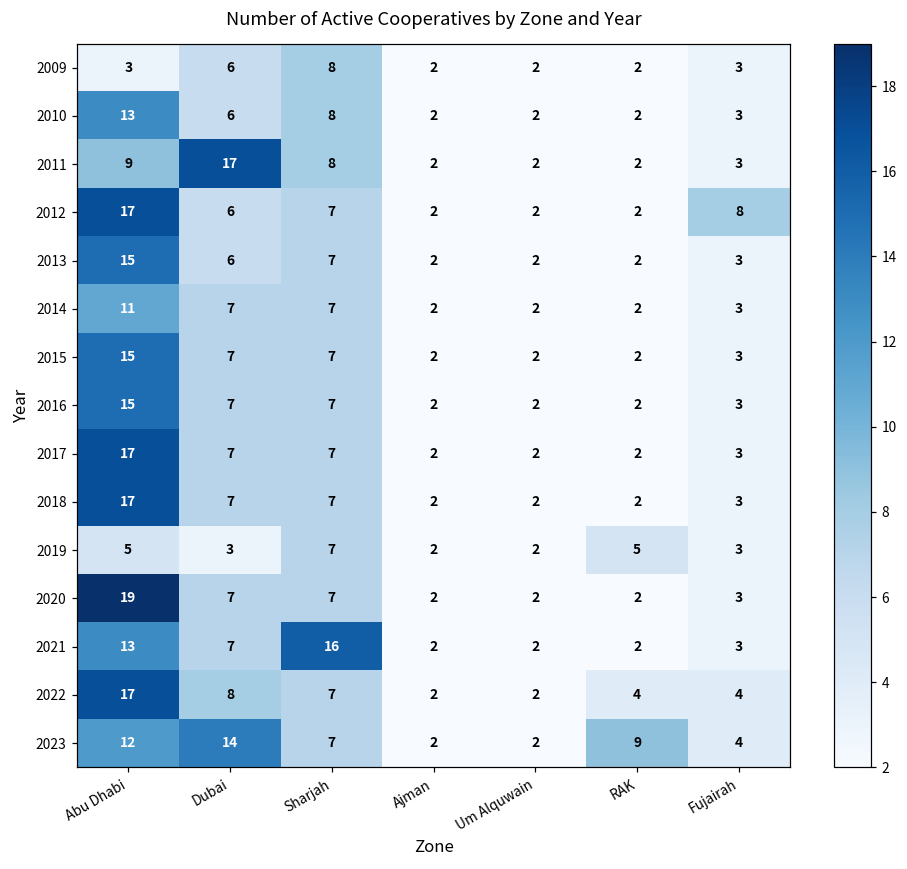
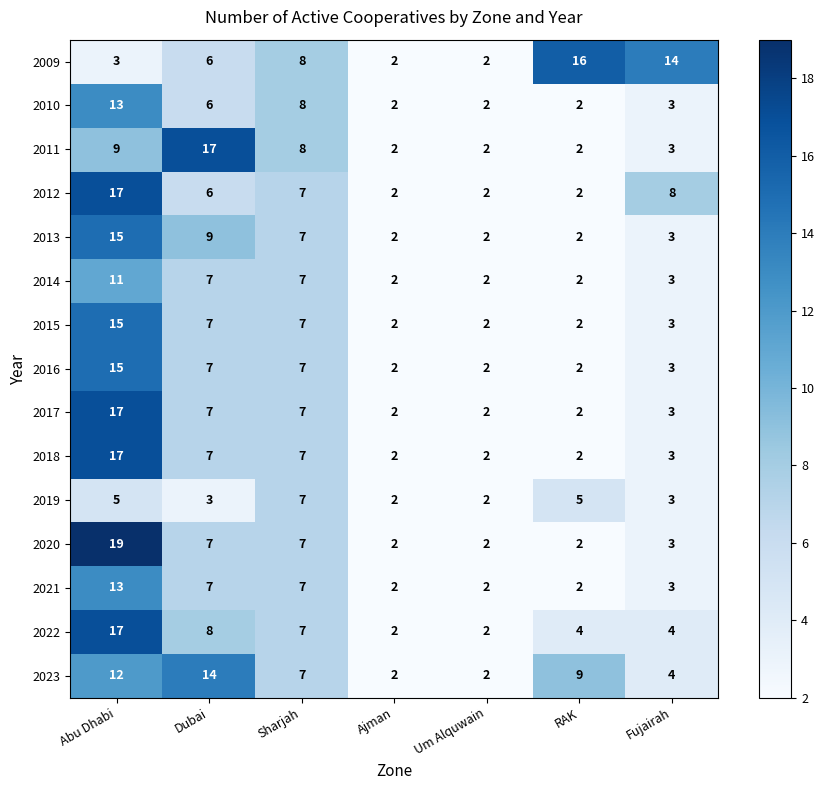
  {
    "2009": {
      "Abu Dhabi": 3,
      "Dubai": 6,
      "Sharjah": 8,
      "Ajman": 2,
      "Um Alquwain": 2,
-     "RAK": 2,
-     "Fujairah": 3
+     "RAK": 16,
+     "Fujairah": 14
    },
    "2010": {
      "Abu Dhabi": 13,
      "Dubai": 6,
      "Sharjah": 8,
      "Ajman": 2,
      "Um Alquwain": 2,
      "RAK": 2,
      "Fujairah": 3
    },
    "2011": {
      "Abu Dhabi": 9,
      "Dubai": 17,
      "Sharjah": 8,
      "Ajman": 2,
      "Um Alquwain": 2,
      "RAK": 2,
      "Fujairah": 3
    },
    "2012": {
      "Abu Dhabi": 17,
      "Dubai": 6,
      "Sharjah": 7,
      "Ajman": 2,
      "Um Alquwain": 2,
      "RAK": 2,
      "Fujairah": 8
    },
    "2013": {
      "Abu Dhabi": 15,
-     "Dubai": 6,
+     "Dubai": 9,
      "Sharjah": 7,
      "Ajman": 2,
      "Um Alquwain": 2,
      "RAK": 2,
      "Fujairah": 3
    },
    "2014": {
      "Abu Dhabi": 11,
      "Dubai": 7,
      "Sharjah": 7,
      "Ajman": 2,
      "Um Alquwain": 2,
      "RAK": 2,
      "Fujairah": 3
    },
    "2015": {
      "Abu Dhabi": 15,
      "Dubai": 7,
      "Sharjah": 7,
      "Ajman": 2,
      "Um Alquwain": 2,
      "RAK": 2,
      "Fujairah": 3
    },
    "2016": {
      "Abu Dhabi": 15,
      "Dubai": 7,
      "Sharjah": 7,
      "Ajman": 2,
      "Um Alquwain": 2,
      "RAK": 2,
      "Fujairah": 3
    },
    "2017": {
      "Abu Dhabi": 17,
      "Dubai": 7,
      "Sharjah": 7,
      "Ajman": 2,
      "Um Alquwain": 2,
      "RAK": 2,
      "Fujairah": 3
    },
    "2018": {
      "Abu Dhabi": 17,
      "Dubai": 7,
      "Sharjah": 7,
      "Ajman": 2,
      "Um Alquwain": 2,
      "RAK": 2,
      "Fujairah": 3
    },
    "2019": {
      "Abu Dhabi": 5,
      "Dubai": 3,
      "Sharjah": 7,
      "Ajman": 2,
      "Um Alquwain": 2,
      "RAK": 5,
      "Fujairah": 3
    },
    "2020": {
      "Abu Dhabi": 19,
      "Dubai": 7,
      "Sharjah": 7,
      "Ajman": 2,
      "Um Alquwain": 2,
      "RAK": 2,
      "Fujairah": 3
    },
    "2021": {
      "Abu Dhabi": 13,
      "Dubai": 7,
-     "Sharjah": 16,
+     "Sharjah": 7,
      "Ajman": 2,
      "Um Alquwain": 2,
      "RAK": 2,
      "Fujairah": 3
    },
    "2022": {
      "Abu Dhabi": 17,
      "Dubai": 8,
      "Sharjah": 7,
      "Ajman": 2,
      "Um Alquwain": 2,
      "RAK": 4,
      "Fujairah": 4
    },
    "2023": {
      "Abu Dhabi": 12,
      "Dubai": 14,
      "Sharjah": 7,
      "Ajman": 2,
      "Um Alquwain": 2,
      "RAK": 9,
      "Fujairah": 4
    }
  }
